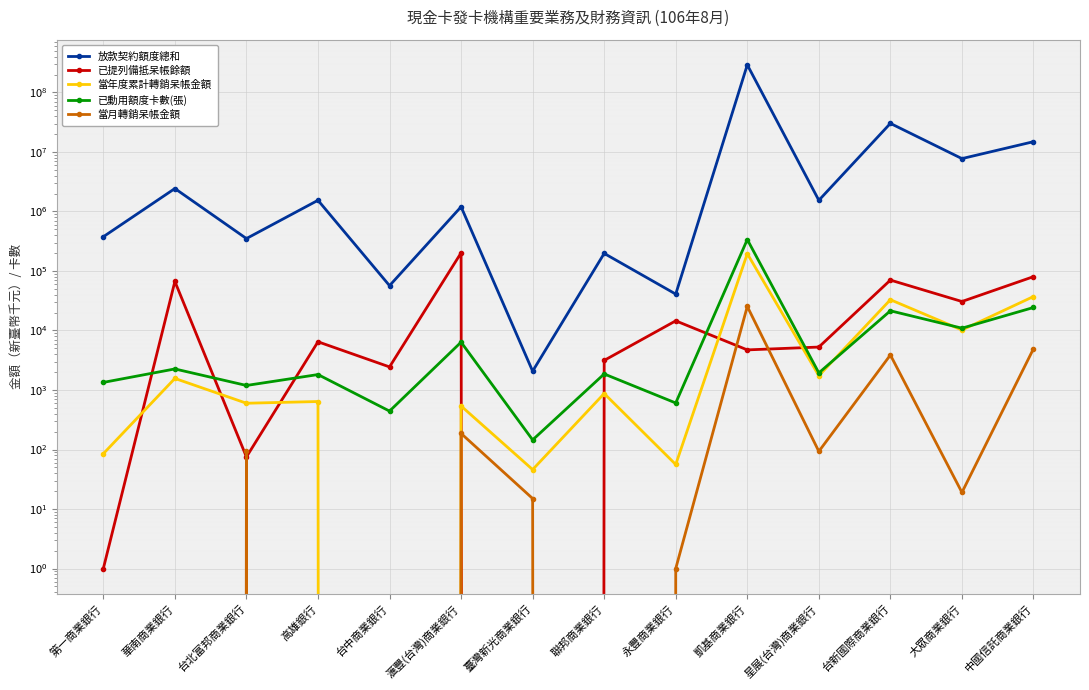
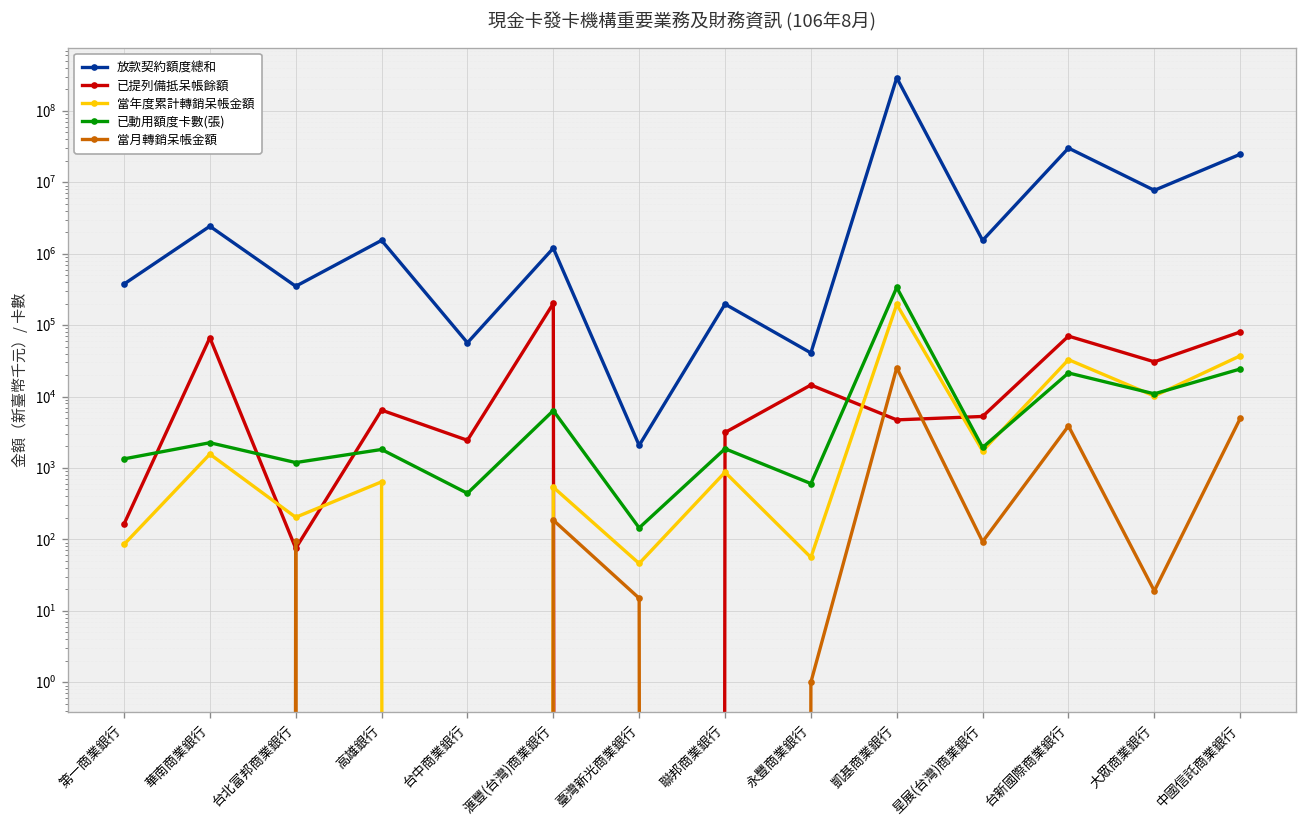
  {
    "放款契約額度總和": {
      "第一商業銀行": 400000,
      "華南商業銀行": 2400000,
      "台北富邦商業銀行": 400000,
      "高雄銀行": 1500000,
      "台中商業銀行": 60000,
      "滙豐(台灣)商業銀行": 1200000,
      "臺灣新光商業銀行": 2100,
      "聯邦商業銀行": 200000,
      "永豐商業銀行": 40000,
      "凱基商業銀行": 300000000,
      "星展(台灣)商業銀行": 1500000,
      "台新國際商業銀行": 30000000,
      "大眾商業銀行": 8000000,
-     "中國信託商業銀行": 15000000
+     "中國信託商業銀行": 25000000
    },
    "已提列備抵呆帳餘額": {
-     "第一商業銀行": 1,
+     "第一商業銀行": 160,
      "華南商業銀行": 70000,
      "台北富邦商業銀行": 80,
      "高雄銀行": 6000,
      "台中商業銀行": 2400,
      "滙豐(台灣)商業銀行": 200000,
      "聯邦商業銀行": 3000,
      "永豐商業銀行": 15000,
      "凱基商業銀行": 5000,
      "星展(台灣)商業銀行": 5000,
      "台新國際商業銀行": 70000,
      "大眾商業銀行": 30000,
      "中國信託商業銀行": 80000
    },
    "當年度累計轉銷呆帳金額": {
      "第一商業銀行": 90,
      "華南商業銀行": 1600,
-     "台北富邦商業銀行": 600,
+     "台北富邦商業銀行": 200,
      "高雄銀行": 600,
      "滙豐(台灣)商業銀行": 500,
      "臺灣新光商業銀行": 50,
      "聯邦商業銀行": 900,
      "永豐商業銀行": 60,
      "凱基商業銀行": 200000,
      "星展(台灣)商業銀行": 1700,
      "台新國際商業銀行": 30000,
      "中國信託商業銀行": 40000
    },
    "已動用額度卡數(張)": {
      "第一商業銀行": 1300,
      "華南商業銀行": 2300,
      "台北富邦商業銀行": 1200,
      "高雄銀行": 1800,
      "台中商業銀行": 400,
      "滙豐(台灣)商業銀行": 6000,
      "臺灣新光商業銀行": 150,
      "聯邦商業銀行": 1900,
      "永豐商業銀行": 600,
      "凱基商業銀行": 300000,
      "星展(台灣)商業銀行": 1900,
      "台新國際商業銀行": 21000,
      "中國信託商業銀行": 24000
    },
    "當月轉銷呆帳金額": {
      "台北富邦商業銀行": 100,
      "滙豐(台灣)商業銀行": 190,
      "臺灣新光商業銀行": 15,
      "永豐商業銀行": 1,
      "凱基商業銀行": 25000,
      "星展(台灣)商業銀行": 90,
      "台新國際商業銀行": 4000,
      "大眾商業銀行": 19,
      "中國信託商業銀行": 5000
    }
  }
